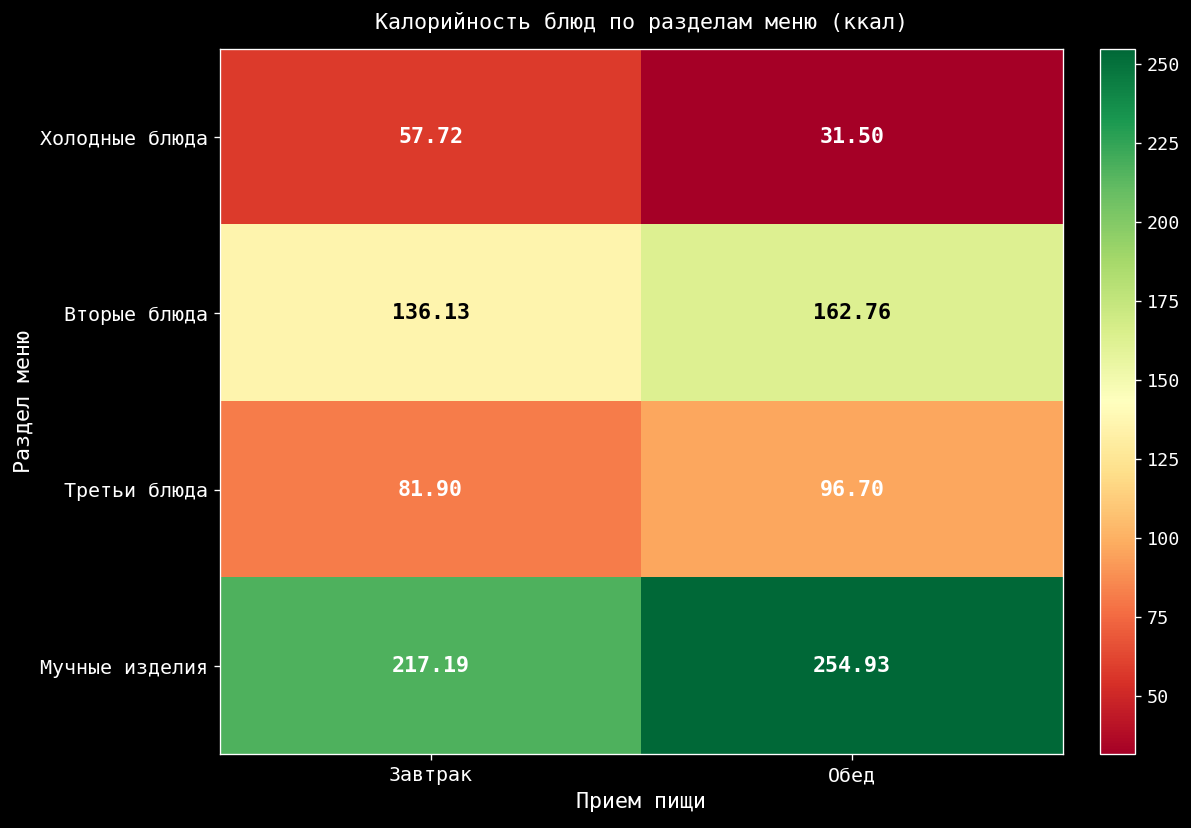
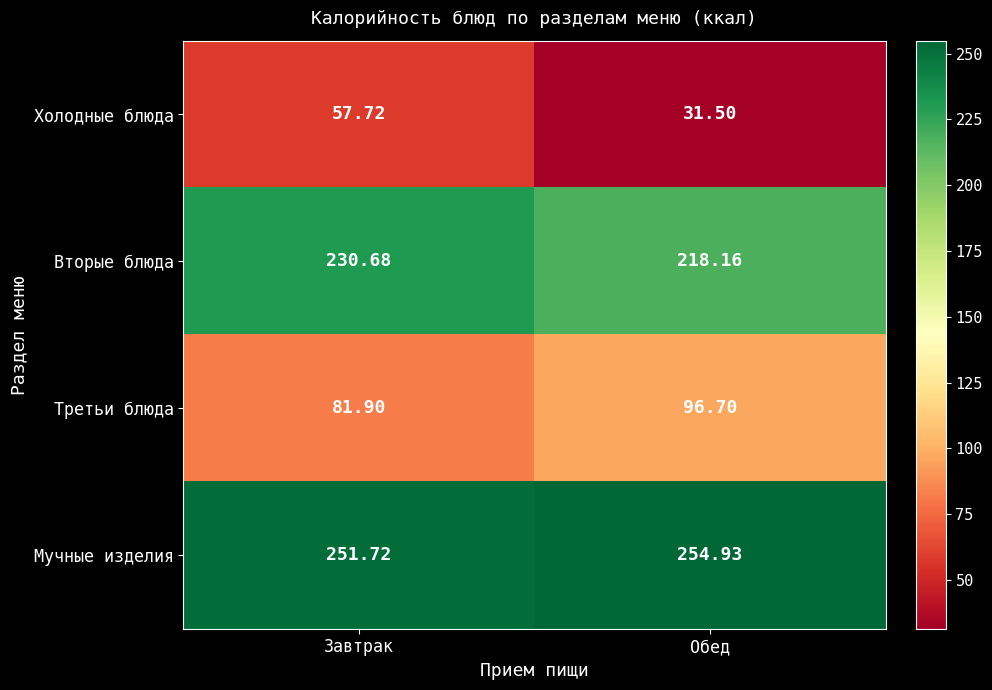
  {
    "Холодные блюда": {
      "Завтрак": 57.72,
      "Обед": 31.50
    },
    "Вторые блюда": {
-     "Завтрак": 136.13,
-     "Обед": 162.76
+     "Завтрак": 230.68,
+     "Обед": 218.16
    },
    "Третьи блюда": {
      "Завтрак": 81.90,
      "Обед": 96.70
    },
    "Мучные изделия": {
-     "Завтрак": 217.19,
+     "Завтрак": 251.72,
      "Обед": 254.93
    }
  }
